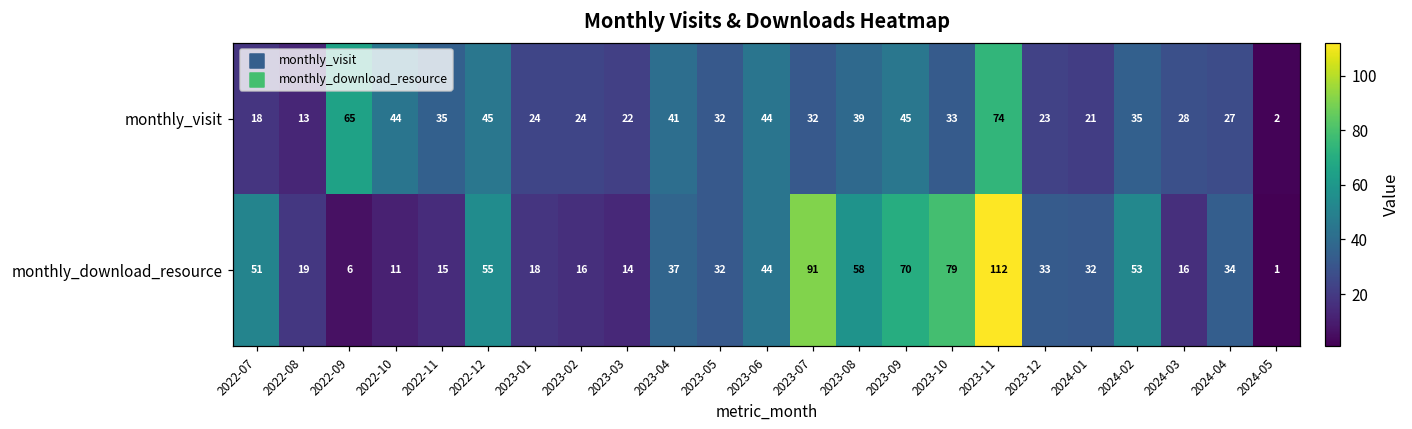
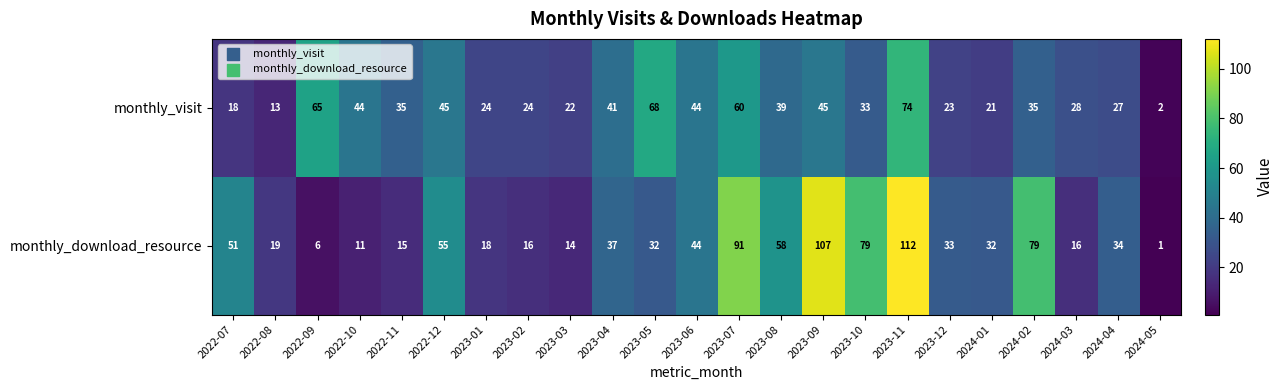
  {
    "monthly_visit": {
      "2022-07": 18,
      "2022-08": 13,
      "2022-09": 65,
      "2022-10": 44,
      "2022-11": 35,
      "2022-12": 45,
      "2023-01": 24,
      "2023-02": 24,
      "2023-03": 22,
      "2023-04": 41,
-     "2023-05": 32,
+     "2023-05": 68,
      "2023-06": 44,
-     "2023-07": 32,
+     "2023-07": 60,
      "2023-08": 39,
      "2023-09": 45,
      "2023-10": 33,
      "2023-11": 74,
      "2023-12": 23,
      "2024-01": 21,
      "2024-02": 35,
      "2024-03": 28,
      "2024-04": 27,
      "2024-05": 2
    },
    "monthly_download_resource": {
      "2022-07": 51,
      "2022-08": 19,
      "2022-09": 6,
      "2022-10": 11,
      "2022-11": 15,
      "2022-12": 55,
      "2023-01": 18,
      "2023-02": 16,
      "2023-03": 14,
      "2023-04": 37,
      "2023-05": 32,
      "2023-06": 44,
      "2023-07": 91,
      "2023-08": 58,
-     "2023-09": 70,
+     "2023-09": 107,
      "2023-10": 79,
      "2023-11": 112,
      "2023-12": 33,
      "2024-01": 32,
-     "2024-02": 53,
+     "2024-02": 79,
      "2024-03": 16,
      "2024-04": 34,
      "2024-05": 1
    }
  }
